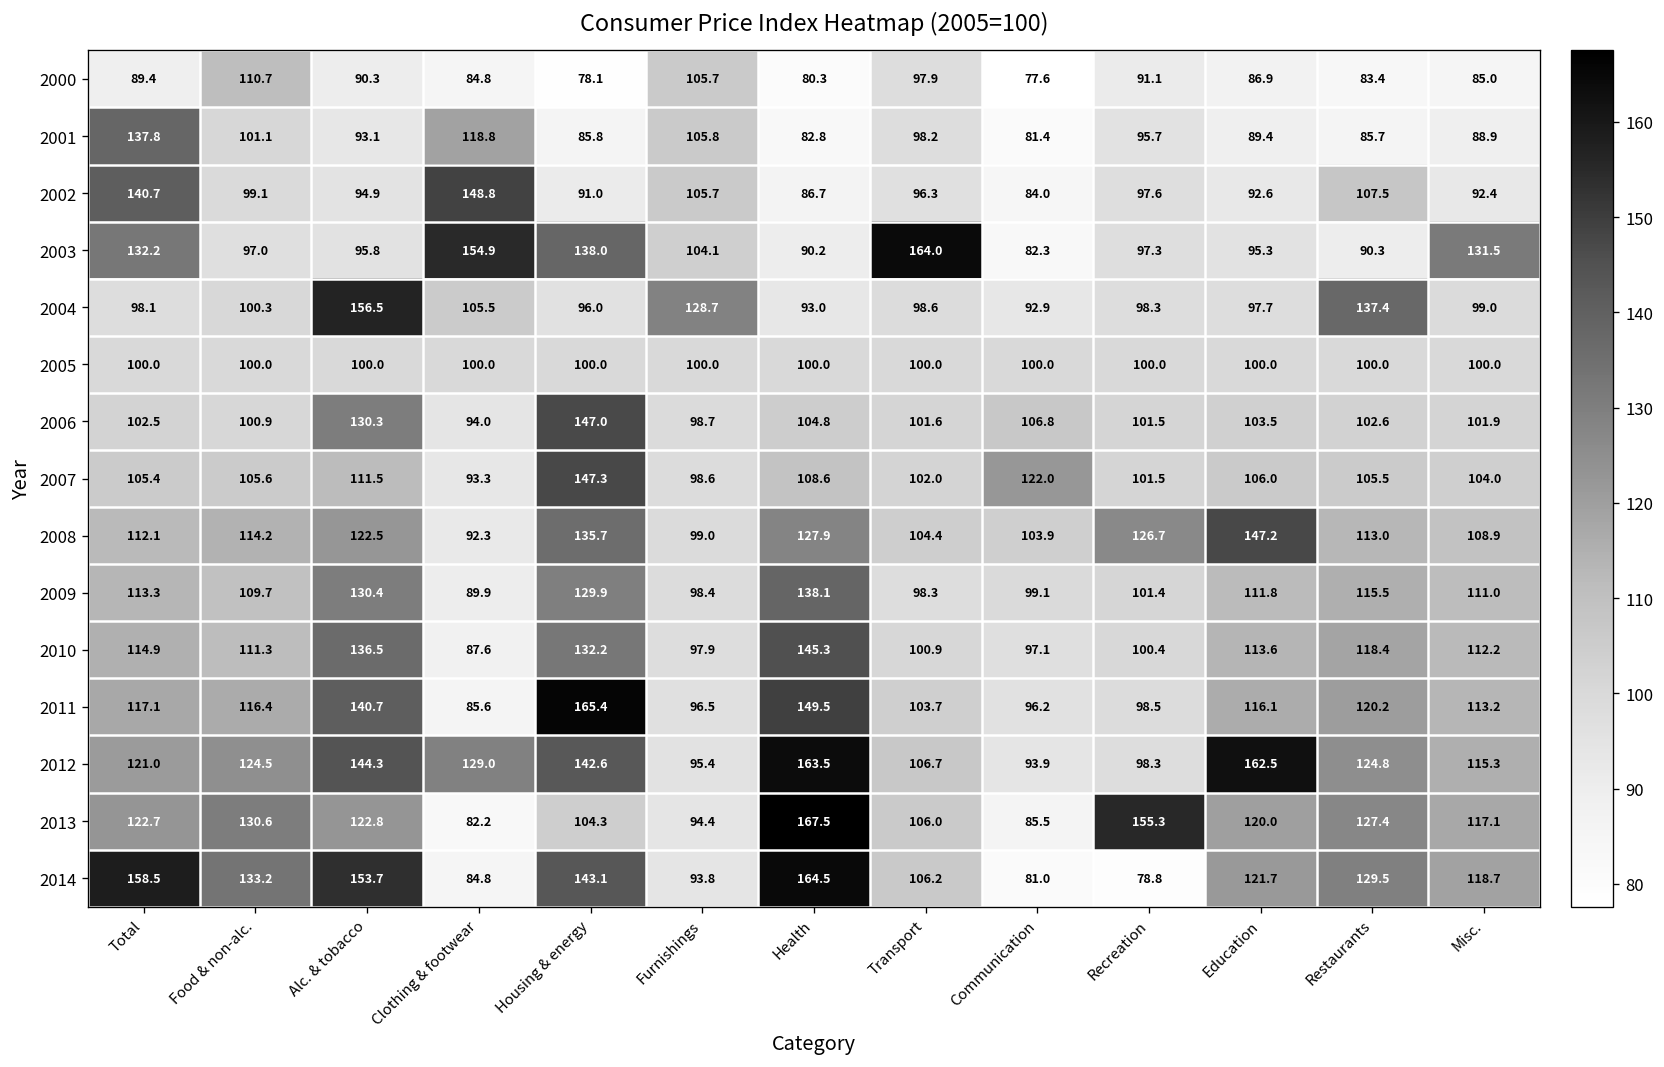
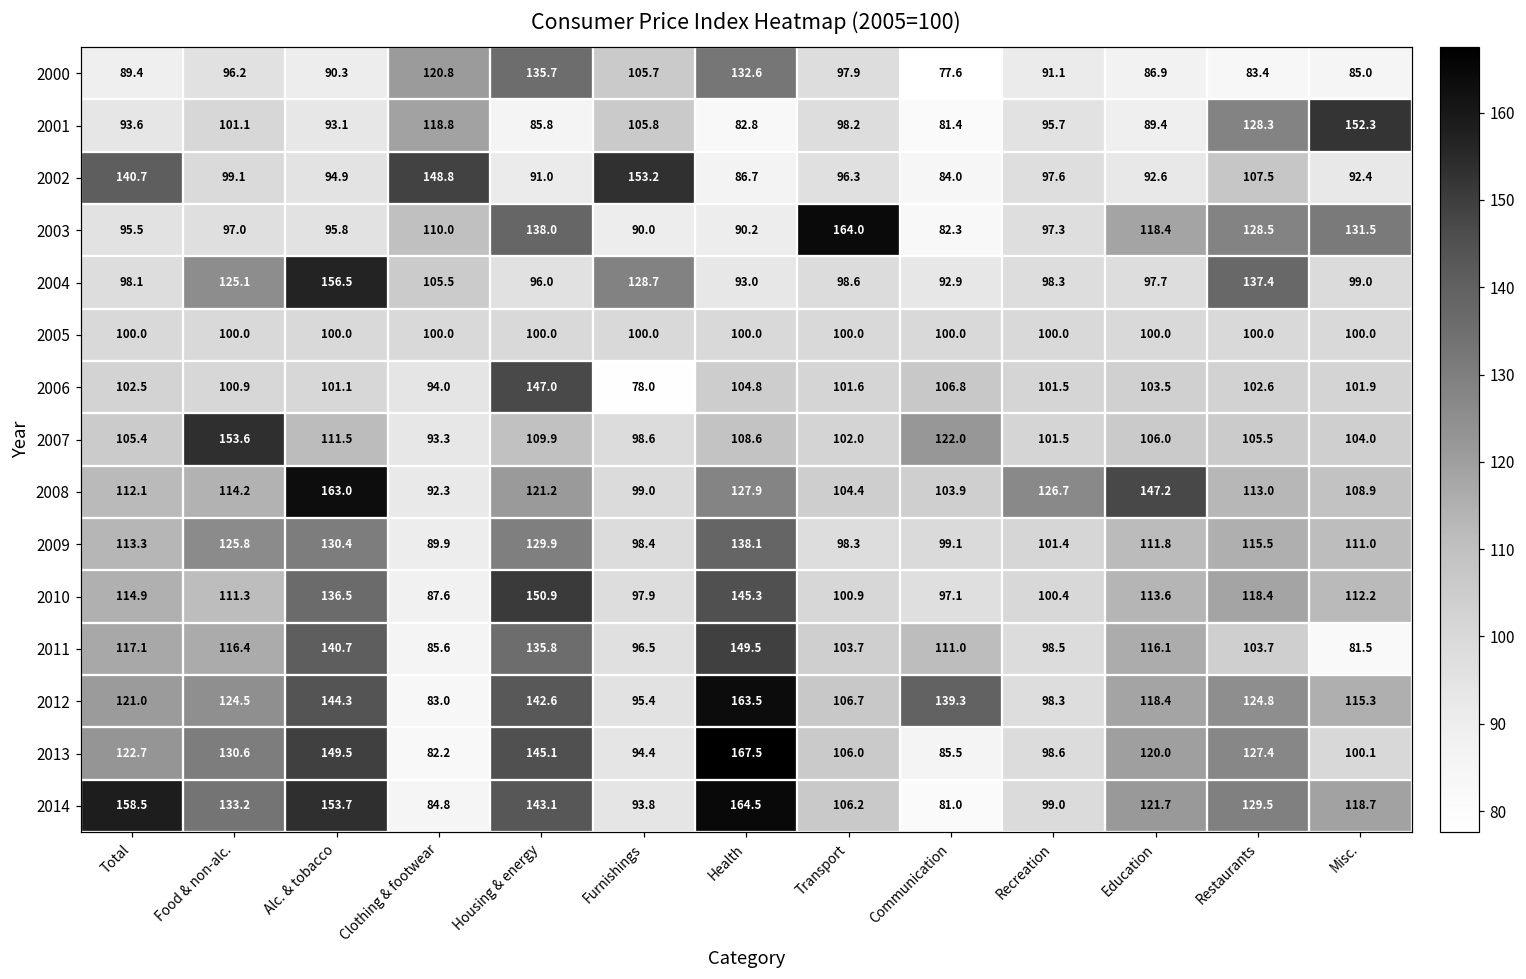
  {
    "2000": {
      "Total": 89.4,
-     "Food & non-alc.": 110.7,
+     "Food & non-alc.": 96.2,
      "Alc. & tobacco": 90.3,
-     "Clothing & footwear": 84.8,
-     "Housing & energy": 78.1,
+     "Clothing & footwear": 120.8,
+     "Housing & energy": 135.7,
      "Furnishings": 105.7,
-     "Health": 80.3,
+     "Health": 132.6,
      "Transport": 97.9,
      "Communication": 77.6,
      "Recreation": 91.1,
      "Education": 86.9,
      "Restaurants": 83.4,
      "Misc.": 85.0
    },
    "2001": {
-     "Total": 137.8,
+     "Total": 93.6,
      "Food & non-alc.": 101.1,
      "Alc. & tobacco": 93.1,
      "Clothing & footwear": 118.8,
      "Housing & energy": 85.8,
      "Furnishings": 105.8,
      "Health": 82.8,
      "Transport": 98.2,
      "Communication": 81.4,
      "Recreation": 95.7,
      "Education": 89.4,
-     "Restaurants": 85.7,
-     "Misc.": 88.9
+     "Restaurants": 128.3,
+     "Misc.": 152.3
    },
    "2002": {
      "Total": 140.7,
      "Food & non-alc.": 99.1,
      "Alc. & tobacco": 94.9,
      "Clothing & footwear": 148.8,
      "Housing & energy": 91.0,
-     "Furnishings": 105.7,
+     "Furnishings": 153.2,
      "Health": 86.7,
      "Transport": 96.3,
      "Communication": 84.0,
      "Recreation": 97.6,
      "Education": 92.6,
      "Restaurants": 107.5,
      "Misc.": 92.4
    },
    "2003": {
-     "Total": 132.2,
+     "Total": 95.5,
      "Food & non-alc.": 97.0,
      "Alc. & tobacco": 95.8,
-     "Clothing & footwear": 154.9,
+     "Clothing & footwear": 110.0,
      "Housing & energy": 138.0,
-     "Furnishings": 104.1,
+     "Furnishings": 90.0,
      "Health": 90.2,
      "Transport": 164.0,
      "Communication": 82.3,
      "Recreation": 97.3,
-     "Education": 95.3,
-     "Restaurants": 90.3,
+     "Education": 118.4,
+     "Restaurants": 128.5,
      "Misc.": 131.5
    },
    "2004": {
      "Total": 98.1,
-     "Food & non-alc.": 100.3,
+     "Food & non-alc.": 125.1,
      "Alc. & tobacco": 156.5,
      "Clothing & footwear": 105.5,
      "Housing & energy": 96.0,
      "Furnishings": 128.7,
      "Health": 93.0,
      "Transport": 98.6,
      "Communication": 92.9,
      "Recreation": 98.3,
      "Education": 97.7,
      "Restaurants": 137.4,
      "Misc.": 99.0
    },
    "2005": {
      "Total": 100.0,
      "Food & non-alc.": 100.0,
      "Alc. & tobacco": 100.0,
      "Clothing & footwear": 100.0,
      "Housing & energy": 100.0,
      "Furnishings": 100.0,
      "Health": 100.0,
      "Transport": 100.0,
      "Communication": 100.0,
      "Recreation": 100.0,
      "Education": 100.0,
      "Restaurants": 100.0,
      "Misc.": 100.0
    },
    "2006": {
      "Total": 102.5,
      "Food & non-alc.": 100.9,
-     "Alc. & tobacco": 130.3,
+     "Alc. & tobacco": 101.1,
      "Clothing & footwear": 94.0,
      "Housing & energy": 147.0,
-     "Furnishings": 98.7,
+     "Furnishings": 78.0,
      "Health": 104.8,
      "Transport": 101.6,
      "Communication": 106.8,
      "Recreation": 101.5,
      "Education": 103.5,
      "Restaurants": 102.6,
      "Misc.": 101.9
    },
    "2007": {
      "Total": 105.4,
-     "Food & non-alc.": 105.6,
+     "Food & non-alc.": 153.6,
      "Alc. & tobacco": 111.5,
      "Clothing & footwear": 93.3,
-     "Housing & energy": 147.3,
+     "Housing & energy": 109.9,
      "Furnishings": 98.6,
      "Health": 108.6,
      "Transport": 102.0,
      "Communication": 122.0,
      "Recreation": 101.5,
      "Education": 106.0,
      "Restaurants": 105.5,
      "Misc.": 104.0
    },
    "2008": {
      "Total": 112.1,
      "Food & non-alc.": 114.2,
-     "Alc. & tobacco": 122.5,
+     "Alc. & tobacco": 163.0,
      "Clothing & footwear": 92.3,
-     "Housing & energy": 135.7,
+     "Housing & energy": 121.2,
      "Furnishings": 99.0,
      "Health": 127.9,
      "Transport": 104.4,
      "Communication": 103.9,
      "Recreation": 126.7,
      "Education": 147.2,
      "Restaurants": 113.0,
      "Misc.": 108.9
    },
    "2009": {
      "Total": 113.3,
-     "Food & non-alc.": 109.7,
+     "Food & non-alc.": 125.8,
      "Alc. & tobacco": 130.4,
      "Clothing & footwear": 89.9,
      "Housing & energy": 129.9,
      "Furnishings": 98.4,
      "Health": 138.1,
      "Transport": 98.3,
      "Communication": 99.1,
      "Recreation": 101.4,
      "Education": 111.8,
      "Restaurants": 115.5,
      "Misc.": 111.0
    },
    "2010": {
      "Total": 114.9,
      "Food & non-alc.": 111.3,
      "Alc. & tobacco": 136.5,
      "Clothing & footwear": 87.6,
-     "Housing & energy": 132.2,
+     "Housing & energy": 150.9,
      "Furnishings": 97.9,
      "Health": 145.3,
      "Transport": 100.9,
      "Communication": 97.1,
      "Recreation": 100.4,
      "Education": 113.6,
      "Restaurants": 118.4,
      "Misc.": 112.2
    },
    "2011": {
      "Total": 117.1,
      "Food & non-alc.": 116.4,
      "Alc. & tobacco": 140.7,
      "Clothing & footwear": 85.6,
-     "Housing & energy": 165.4,
+     "Housing & energy": 135.8,
      "Furnishings": 96.5,
      "Health": 149.5,
      "Transport": 103.7,
-     "Communication": 96.2,
+     "Communication": 111.0,
      "Recreation": 98.5,
      "Education": 116.1,
-     "Restaurants": 120.2,
-     "Misc.": 113.2
+     "Restaurants": 103.7,
+     "Misc.": 81.5
    },
    "2012": {
      "Total": 121.0,
      "Food & non-alc.": 124.5,
      "Alc. & tobacco": 144.3,
-     "Clothing & footwear": 129.0,
+     "Clothing & footwear": 83.0,
      "Housing & energy": 142.6,
      "Furnishings": 95.4,
      "Health": 163.5,
      "Transport": 106.7,
-     "Communication": 93.9,
+     "Communication": 139.3,
      "Recreation": 98.3,
-     "Education": 162.5,
+     "Education": 118.4,
      "Restaurants": 124.8,
      "Misc.": 115.3
    },
    "2013": {
      "Total": 122.7,
      "Food & non-alc.": 130.6,
-     "Alc. & tobacco": 122.8,
+     "Alc. & tobacco": 149.5,
      "Clothing & footwear": 82.2,
-     "Housing & energy": 104.3,
+     "Housing & energy": 145.1,
      "Furnishings": 94.4,
      "Health": 167.5,
      "Transport": 106.0,
      "Communication": 85.5,
-     "Recreation": 155.3,
+     "Recreation": 98.6,
      "Education": 120.0,
      "Restaurants": 127.4,
-     "Misc.": 117.1
+     "Misc.": 100.1
    },
    "2014": {
      "Total": 158.5,
      "Food & non-alc.": 133.2,
      "Alc. & tobacco": 153.7,
      "Clothing & footwear": 84.8,
      "Housing & energy": 143.1,
      "Furnishings": 93.8,
      "Health": 164.5,
      "Transport": 106.2,
      "Communication": 81.0,
-     "Recreation": 78.8,
+     "Recreation": 99.0,
      "Education": 121.7,
      "Restaurants": 129.5,
      "Misc.": 118.7
    }
  }
